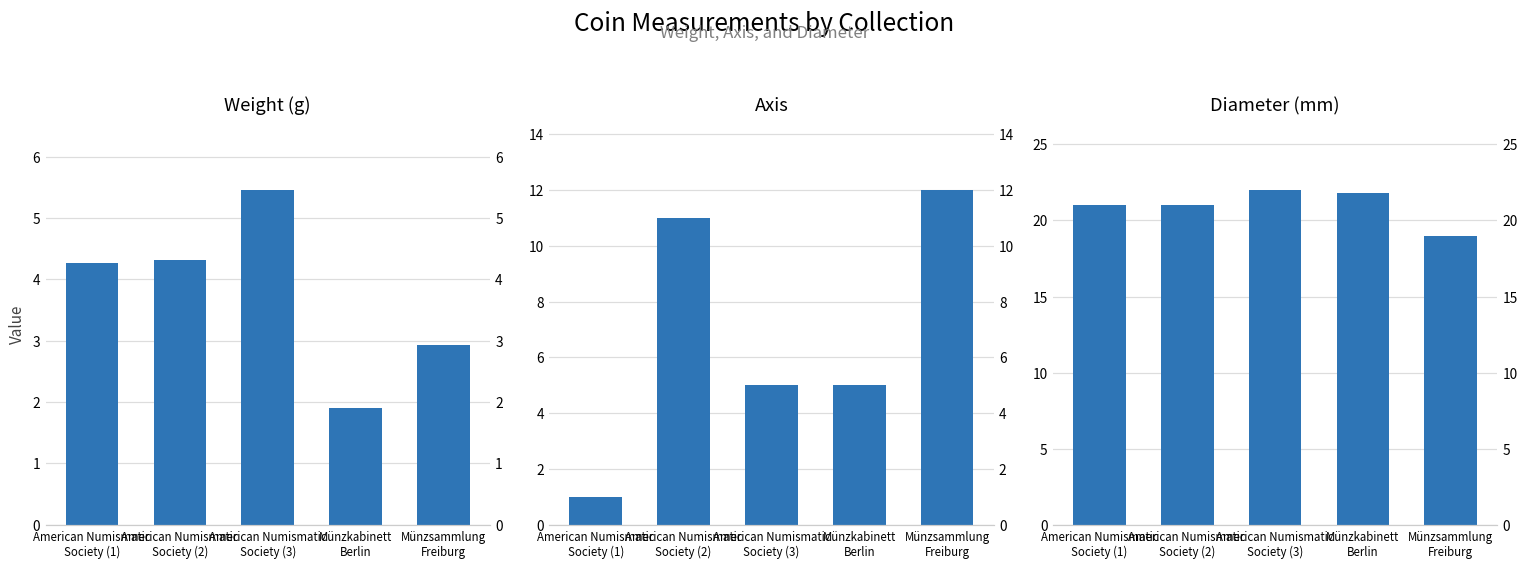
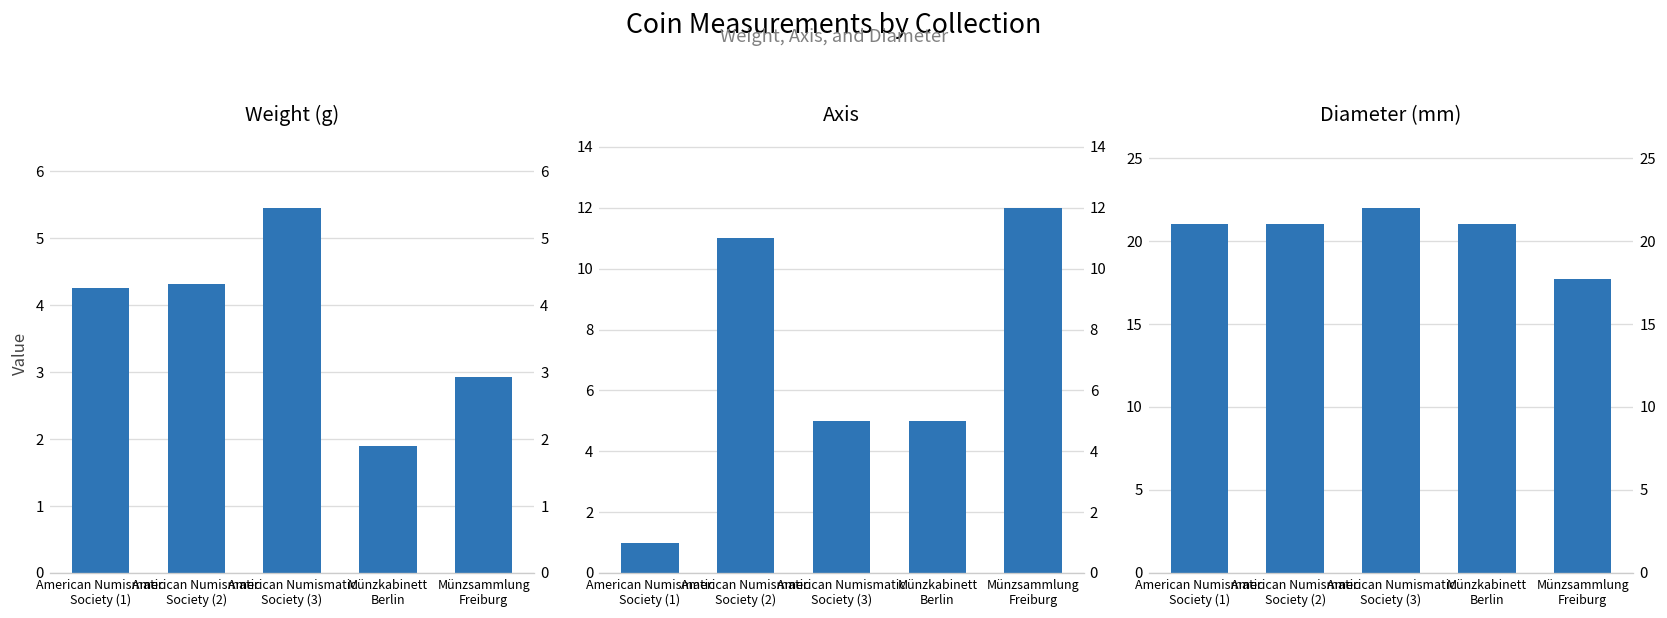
  {
    "Weight (g)": {
      "Münzkabinett Berlin": 1.9,
      "Münzsammlung Freiburg": 2.9
    },
    "Axis": {
      "Münzkabinett Berlin": 5.0,
      "Münzsammlung Freiburg": 12.0
    },
    "Diameter (mm)": {
-     "Münzkabinett Berlin": 21.8,
-     "Münzsammlung Freiburg": 19.0
+     "Münzkabinett Berlin": 21.0,
+     "Münzsammlung Freiburg": 17.7
    }
  }
